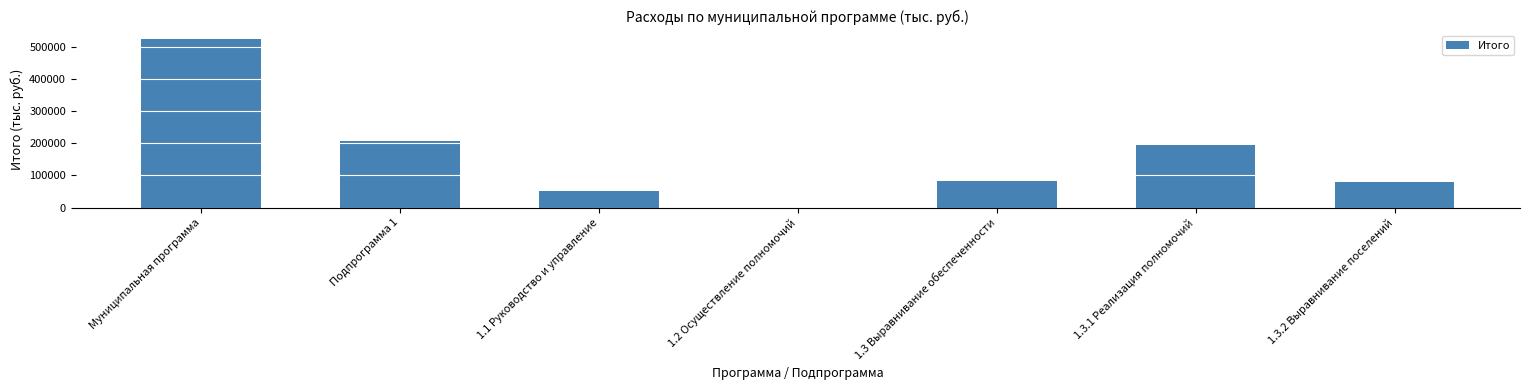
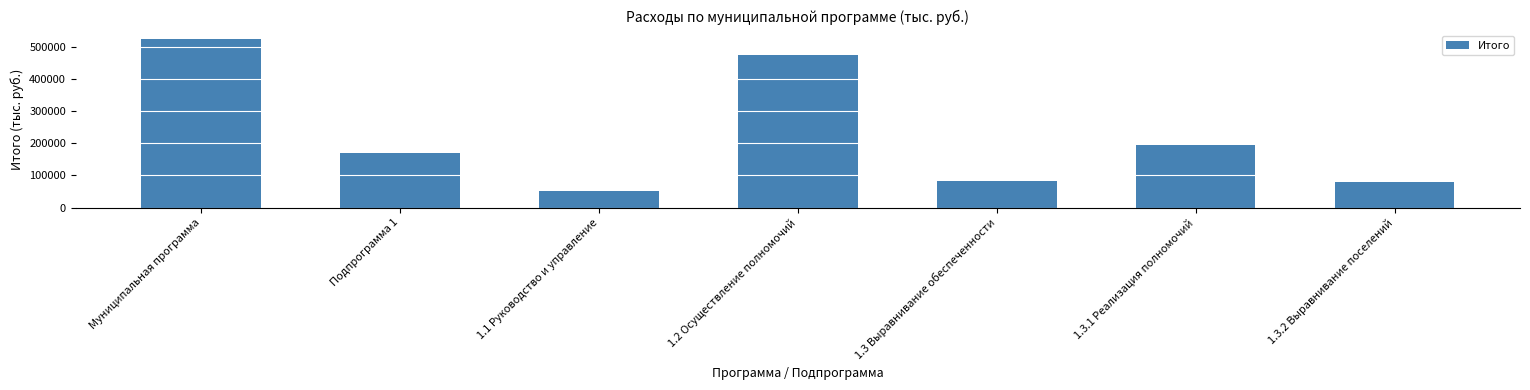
  {
    "Муниципальная программа": 520000,
-   "Подпрограмма 1": 210000,
+   "Подпрограмма 1": 170000,
    "1.1 Руководство и управление": 50000,
-   "1.2 Осуществление полномочий": 0,
+   "1.2 Осуществление полномочий": 480000,
    "1.3 Выравнивание обеспеченности": 80000,
    "1.3.1 Реализация полномочий": 200000,
    "1.3.2 Выравнивание поселений": 80000
  }
